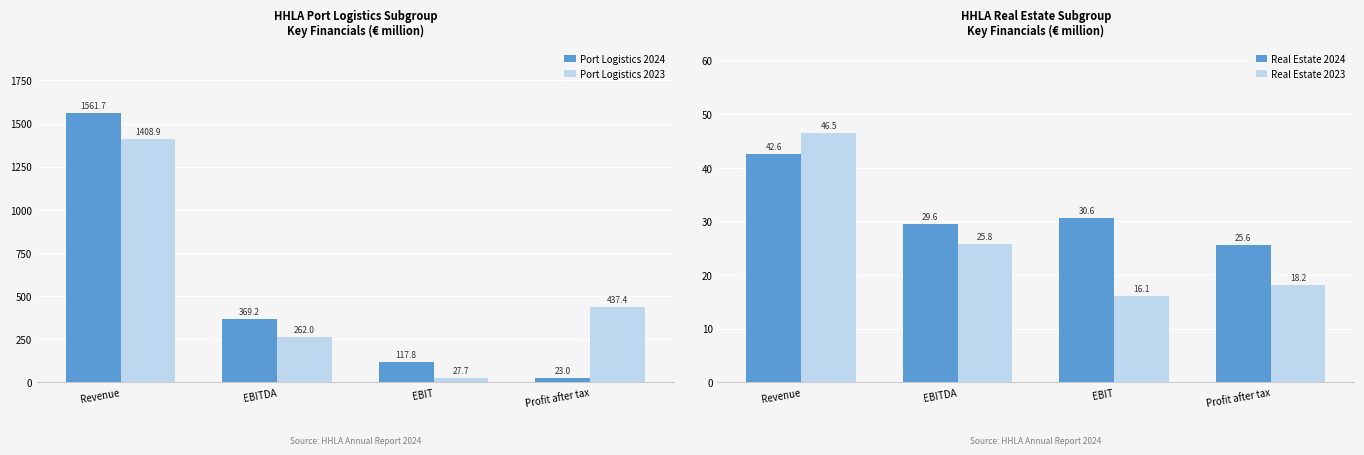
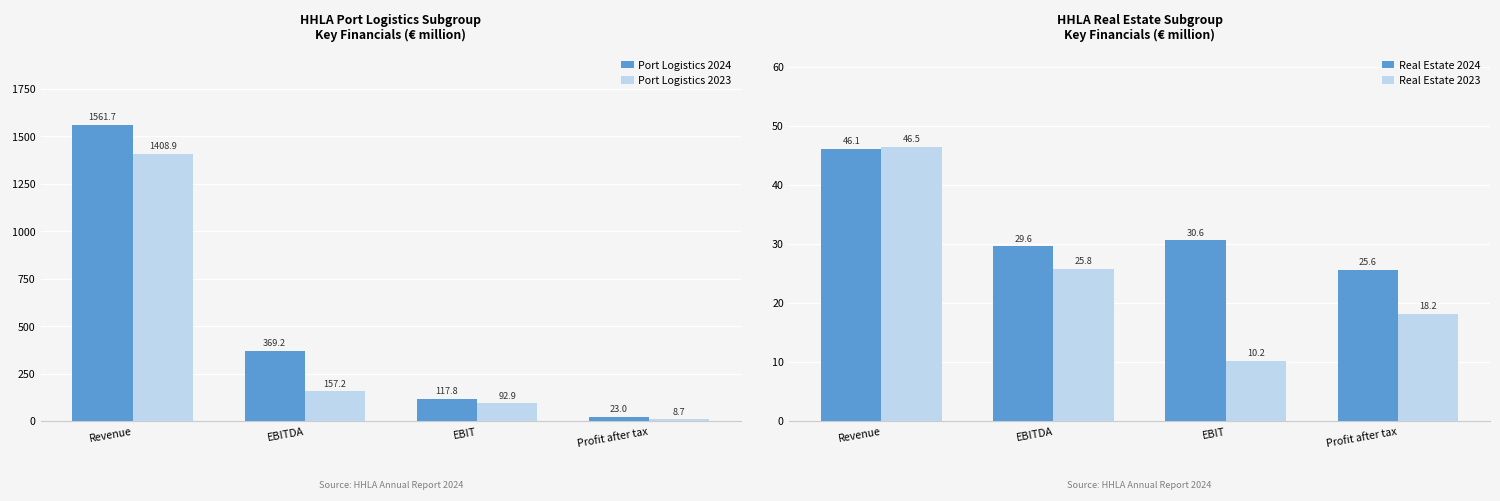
  {
    "HHLA Port Logistics Subgroup Key Financials (€ million)": {
      "Port Logistics 2024": {
        "Revenue": 1561.7,
        "EBITDA": 369.2,
        "EBIT": 117.8,
        "Profit after tax": 23.0
      },
      "Port Logistics 2023": {
        "Revenue": 1408.9,
-       "EBITDA": 262.0,
-       "EBIT": 27.7,
-       "Profit after tax": 437.4
+       "EBITDA": 157.2,
+       "EBIT": 92.9,
+       "Profit after tax": 8.7
      }
    },
    "HHLA Real Estate Subgroup Key Financials (€ million)": {
      "Real Estate 2024": {
-       "Revenue": 42.6,
+       "Revenue": 46.1,
        "EBITDA": 29.6,
        "EBIT": 30.6,
        "Profit after tax": 25.6
      },
      "Real Estate 2023": {
        "Revenue": 46.5,
        "EBITDA": 25.8,
-       "EBIT": 16.1,
+       "EBIT": 10.2,
        "Profit after tax": 18.2
      }
    }
  }
